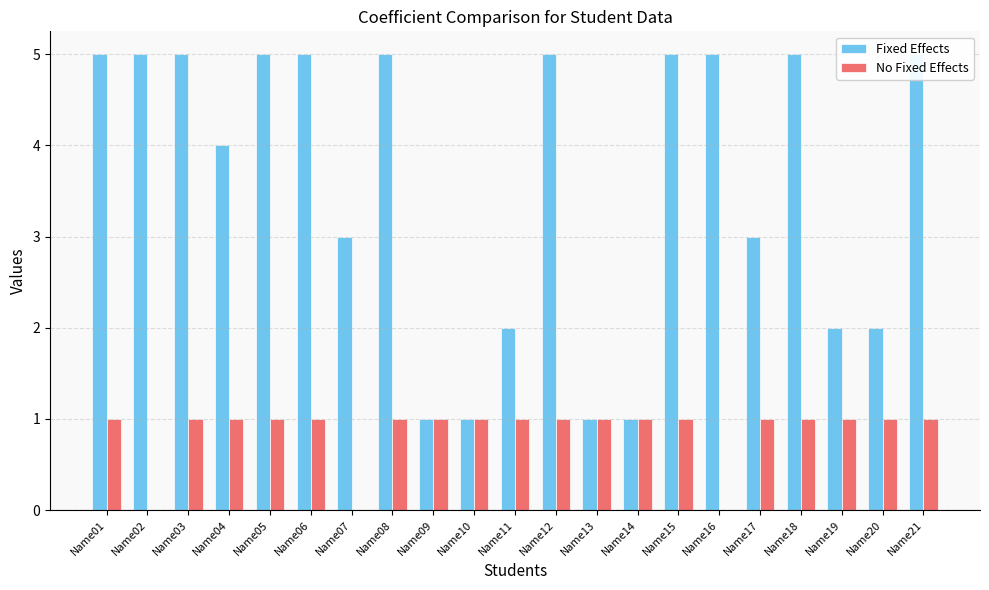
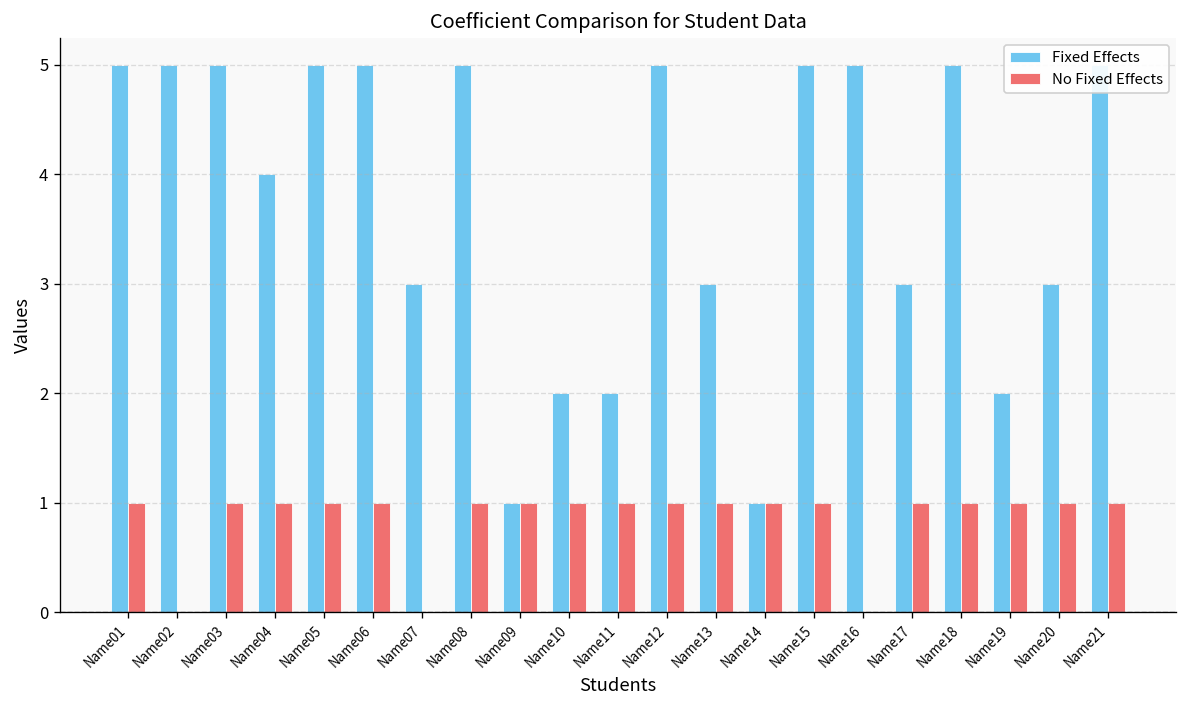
  {
    "Fixed Effects": {
      "Name01": 5,
      "Name02": 5,
      "Name03": 5,
      "Name04": 4,
      "Name05": 5,
      "Name06": 5,
      "Name07": 3,
      "Name08": 5,
      "Name09": 1,
-     "Name10": 1,
+     "Name10": 2,
      "Name11": 2,
      "Name12": 5,
-     "Name13": 1,
+     "Name13": 3,
      "Name14": 1,
      "Name15": 5,
      "Name16": 5,
      "Name17": 3,
      "Name18": 5,
      "Name19": 2,
-     "Name20": 2
+     "Name20": 3
    },
    "No Fixed Effects": {
      "Name01": 1,
      "Name02": 0,
      "Name03": 1,
      "Name04": 1,
      "Name05": 1,
      "Name06": 1,
      "Name07": 0,
      "Name08": 1,
      "Name09": 1,
      "Name10": 1,
      "Name11": 1,
      "Name12": 1,
      "Name13": 1,
      "Name14": 1,
      "Name15": 1,
      "Name16": 0,
      "Name17": 1,
      "Name18": 1,
      "Name19": 1,
      "Name20": 1,
      "Name21": 1
    }
  }
